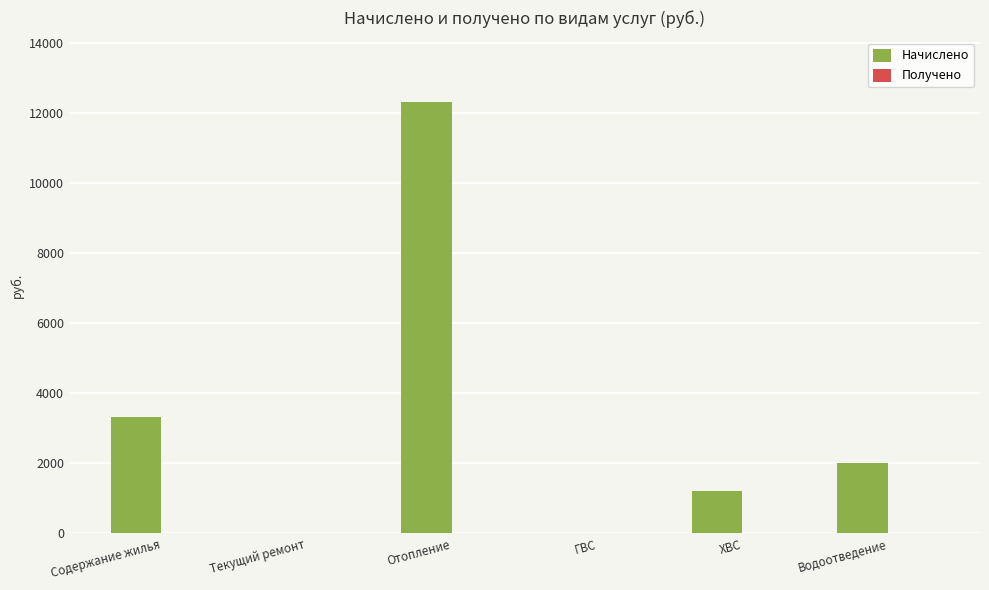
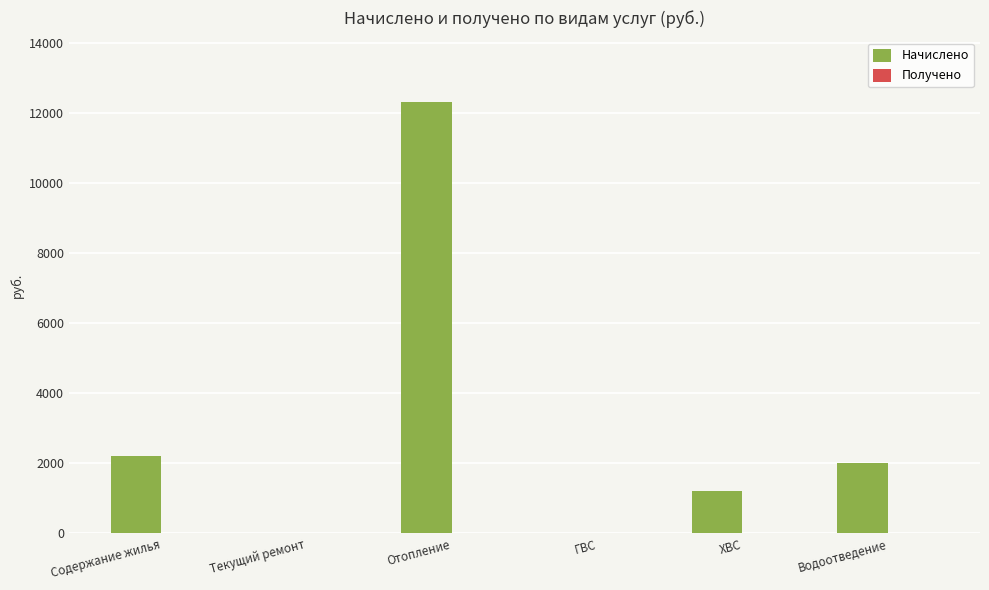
  {
    "Начислено": {
-     "Содержание жилья": 3300,
+     "Содержание жилья": 2200,
      "Текущий ремонт": 0,
      "Отопление": 12300,
      "ГВС": 0,
      "ХВС": 1200,
      "Водоотведение": 2000
    },
    "Получено": {
      "Содержание жилья": 0,
      "Текущий ремонт": 0,
      "Отопление": 0,
      "ГВС": 0,
      "ХВС": 0,
      "Водоотведение": 0
    }
  }
